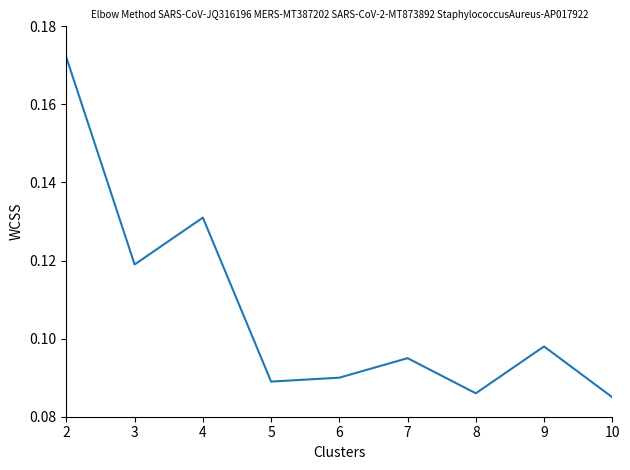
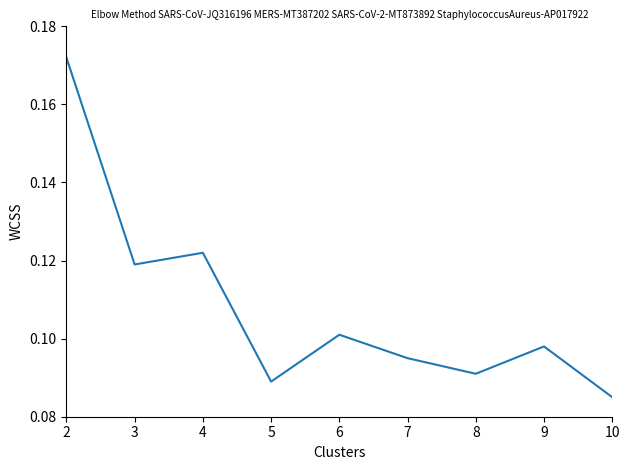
  {
    "2": 0.172,
    "3": 0.119,
-   "4": 0.131,
+   "4": 0.122,
    "5": 0.089,
-   "6": 0.090,
+   "6": 0.101,
    "7": 0.095,
-   "8": 0.086,
+   "8": 0.091,
    "9": 0.098,
    "10": 0.085
  }
